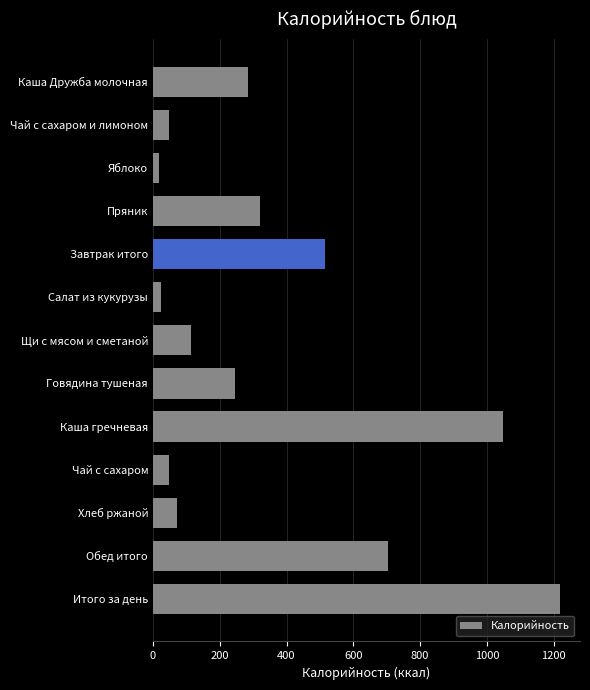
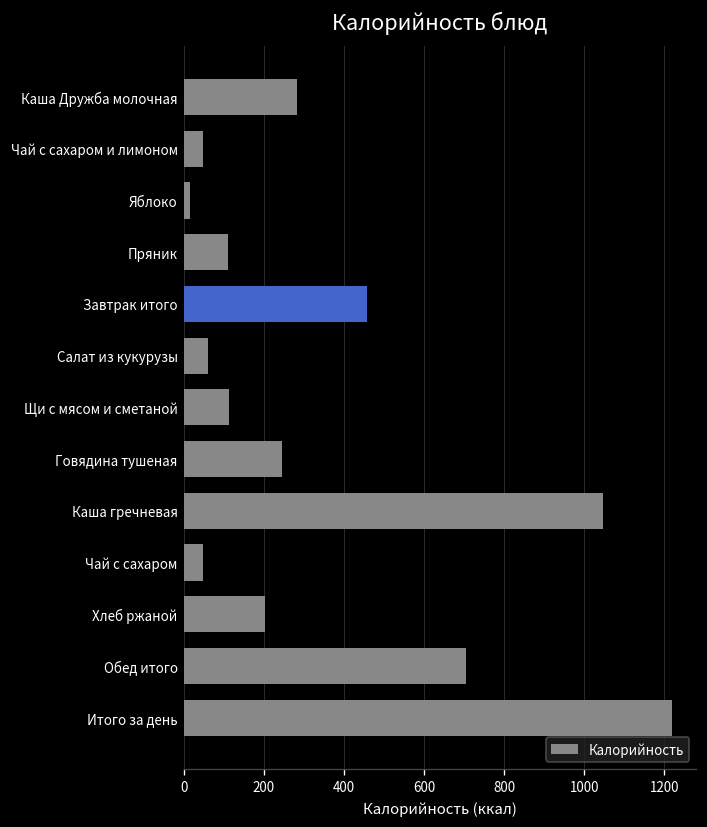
  {
    "Каша Дружба молочная": 280,
    "Чай с сахаром и лимоном": 50,
    "Яблоко": 20,
-   "Пряник": 320,
-   "Завтрак итого": 510,
-   "Салат из кукурузы": 20,
+   "Пряник": 110,
+   "Завтрак итого": 460,
+   "Салат из кукурузы": 60,
    "Щи с мясом и сметаной": 110,
    "Говядина тушеная": 250,
    "Каша гречневая": 1050,
    "Чай с сахаром": 50,
-   "Хлеб ржаной": 70,
+   "Хлеб ржаной": 200,
    "Обед итого": 700,
    "Итого за день": 1220
  }
